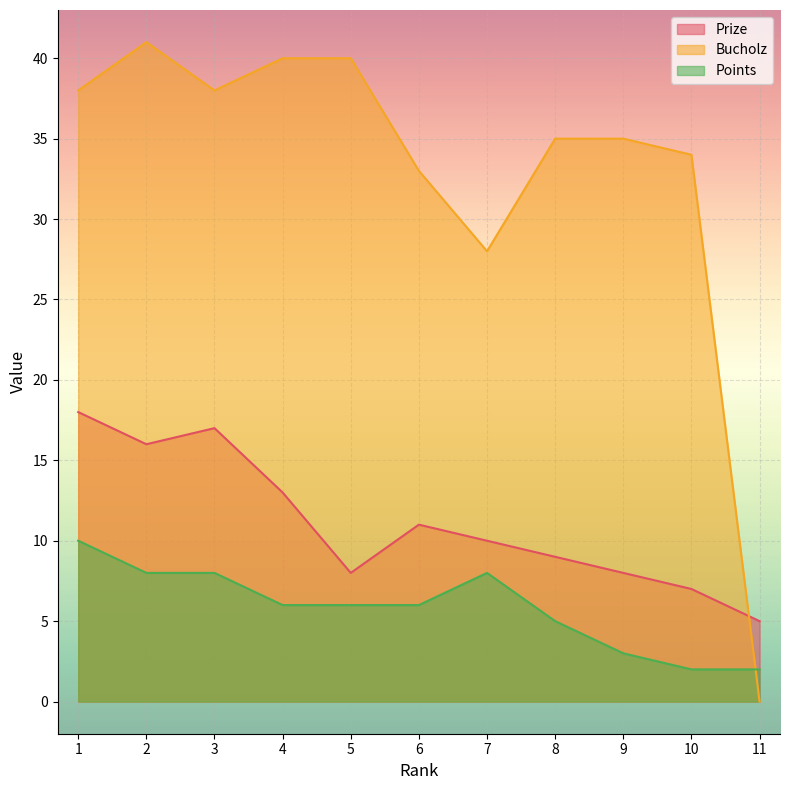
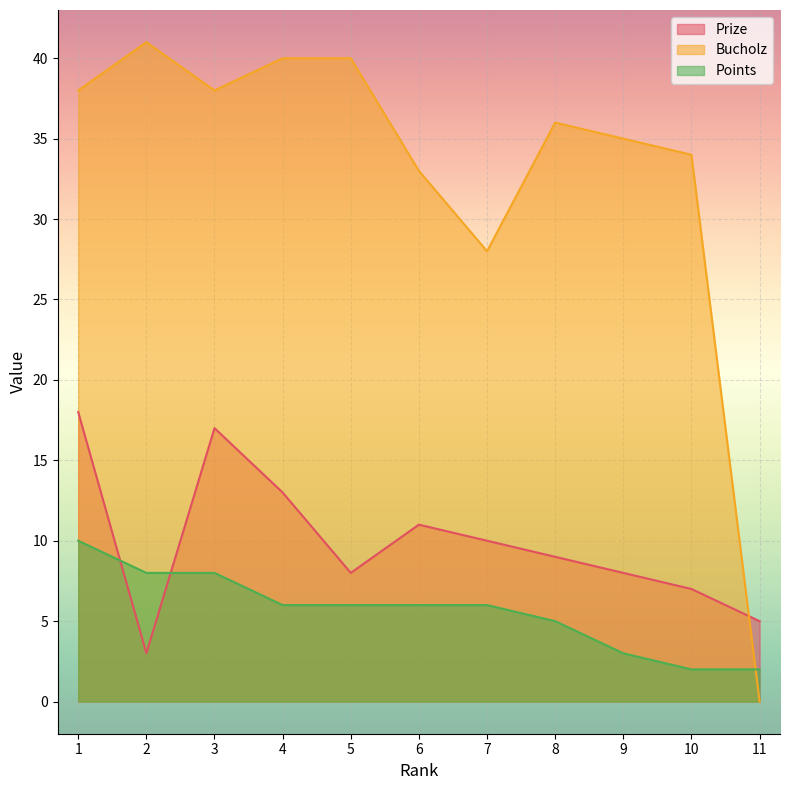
  {
    "Prize": {
      "1": 18,
-     "2": 16,
+     "2": 3,
      "3": 17,
      "4": 13,
      "5": 8,
      "6": 11,
      "7": 10,
      "8": 9,
      "9": 8,
      "10": 7,
      "11": 5
    },
    "Bucholz": {
      "1": 38,
      "2": 41,
      "3": 38,
      "4": 40,
      "5": 40,
      "6": 33,
      "7": 28,
-     "8": 35,
+     "8": 36,
      "9": 35,
      "10": 34,
      "11": 0
    },
    "Points": {
      "1": 10,
      "2": 8,
      "3": 8,
      "4": 6,
      "5": 6,
      "6": 6,
-     "7": 8,
+     "7": 6,
      "8": 5,
      "9": 3,
      "10": 2,
      "11": 2
    }
  }
